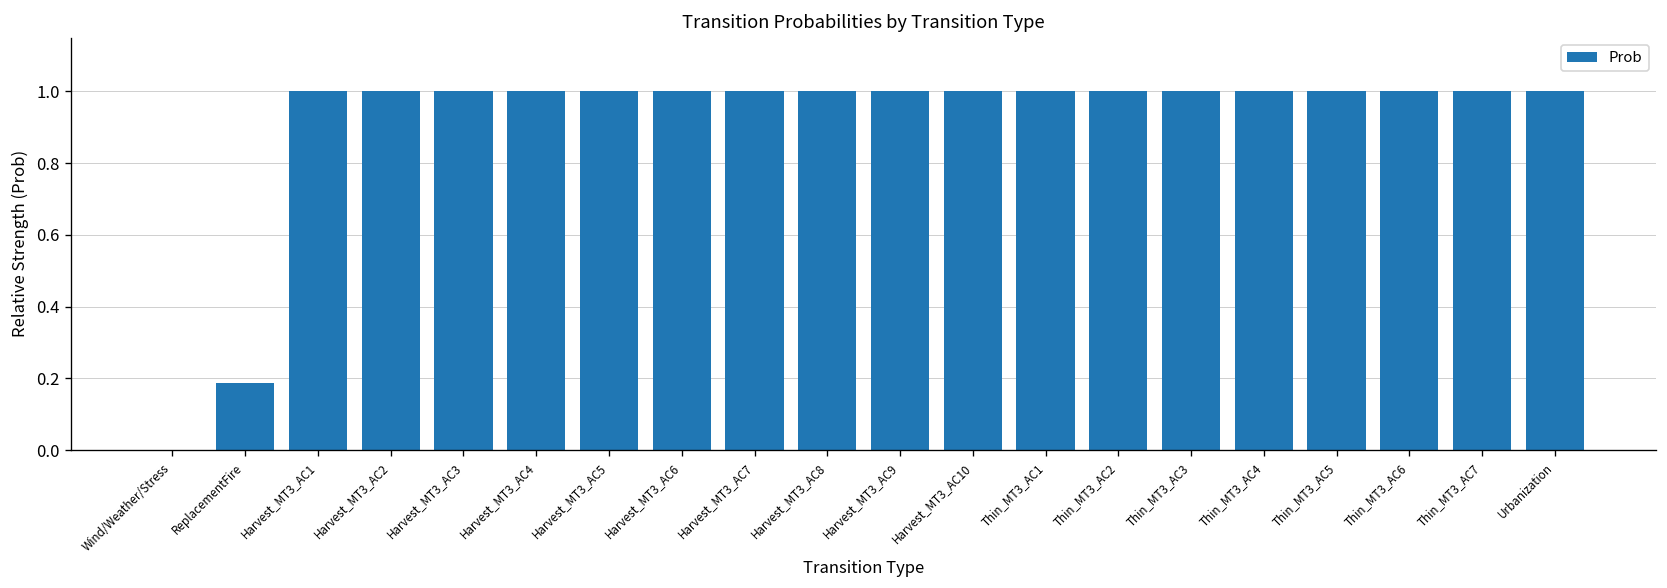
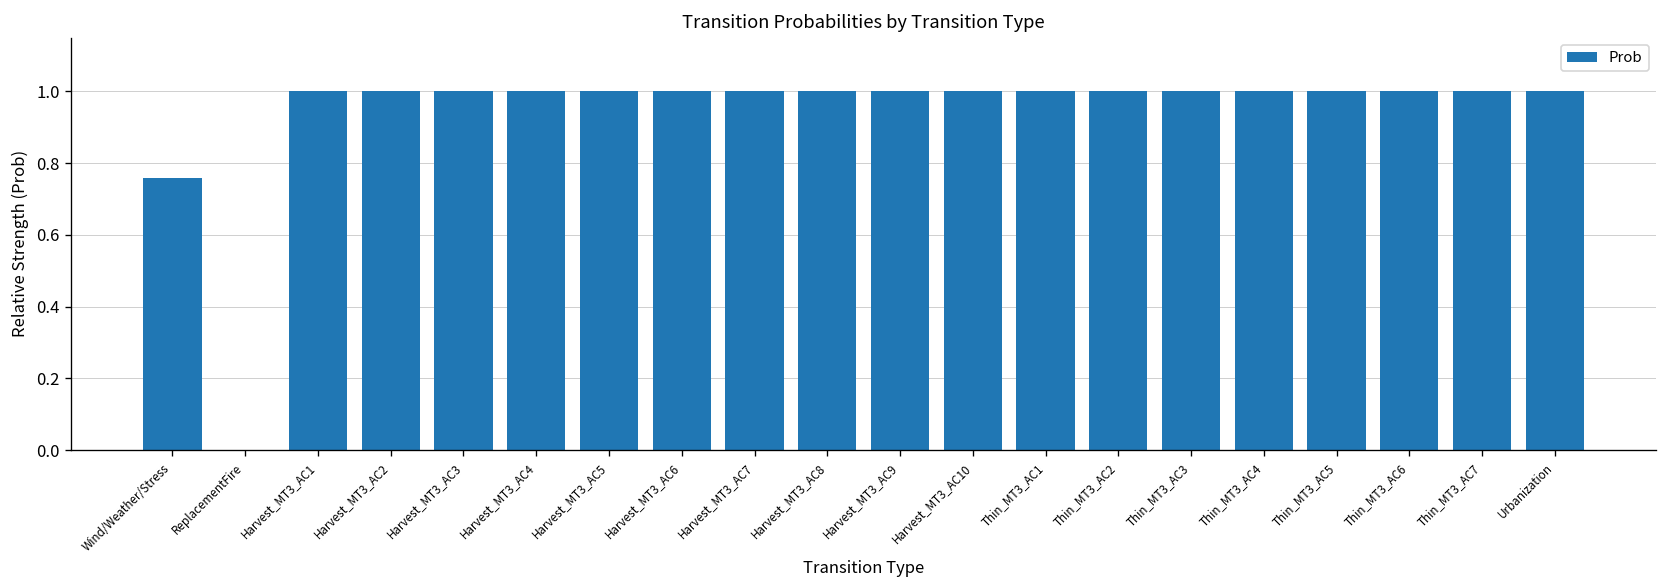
  {
-   "Wind/Weather/Stress": 0.00,
-   "ReplacementFire": 0.19,
+   "Wind/Weather/Stress": 0.76,
+   "ReplacementFire": 0.00,
    "Harvest_MT3_AC1": 1.00,
    "Harvest_MT3_AC2": 1.00,
    "Harvest_MT3_AC3": 1.00,
    "Harvest_MT3_AC4": 1.00,
    "Harvest_MT3_AC5": 1.00,
    "Harvest_MT3_AC6": 1.00,
    "Harvest_MT3_AC7": 1.00,
    "Harvest_MT3_AC8": 1.00,
    "Harvest_MT3_AC9": 1.00,
    "Harvest_MT3_AC10": 1.00,
    "Thin_MT3_AC1": 1.00,
    "Thin_MT3_AC2": 1.00,
    "Thin_MT3_AC3": 1.00,
    "Thin_MT3_AC4": 1.00,
    "Thin_MT3_AC5": 1.00,
    "Thin_MT3_AC6": 1.00,
    "Thin_MT3_AC7": 1.00,
    "Urbanization": 1.00
  }
